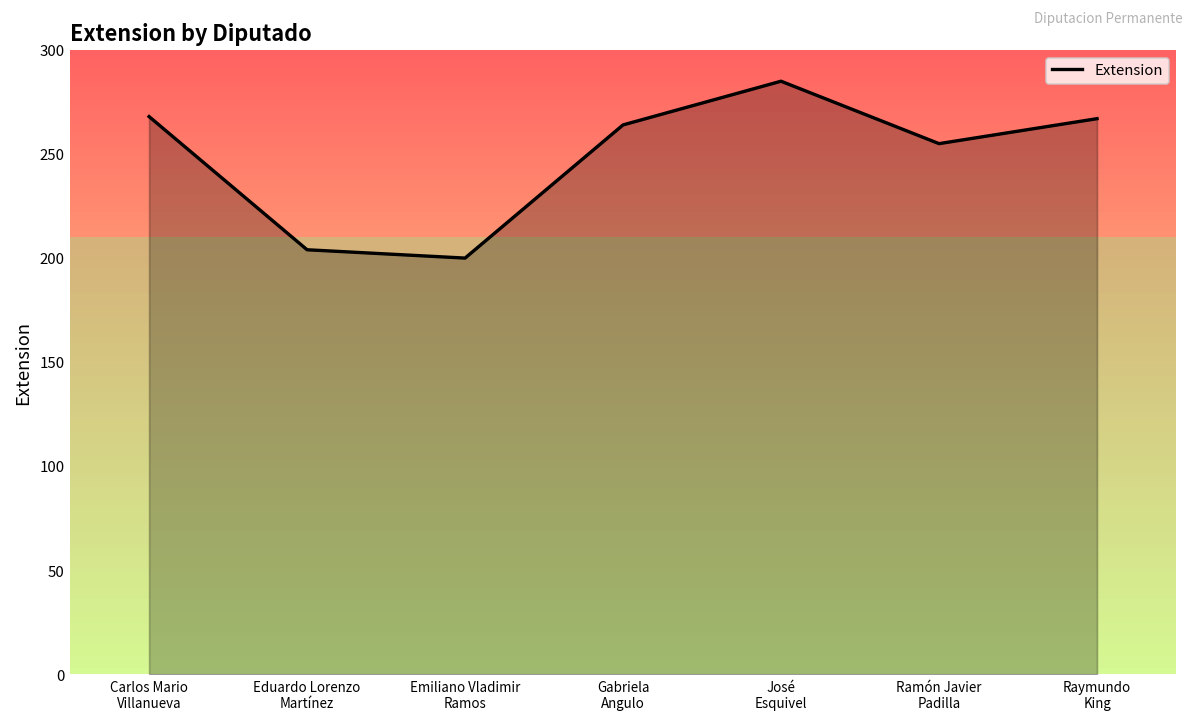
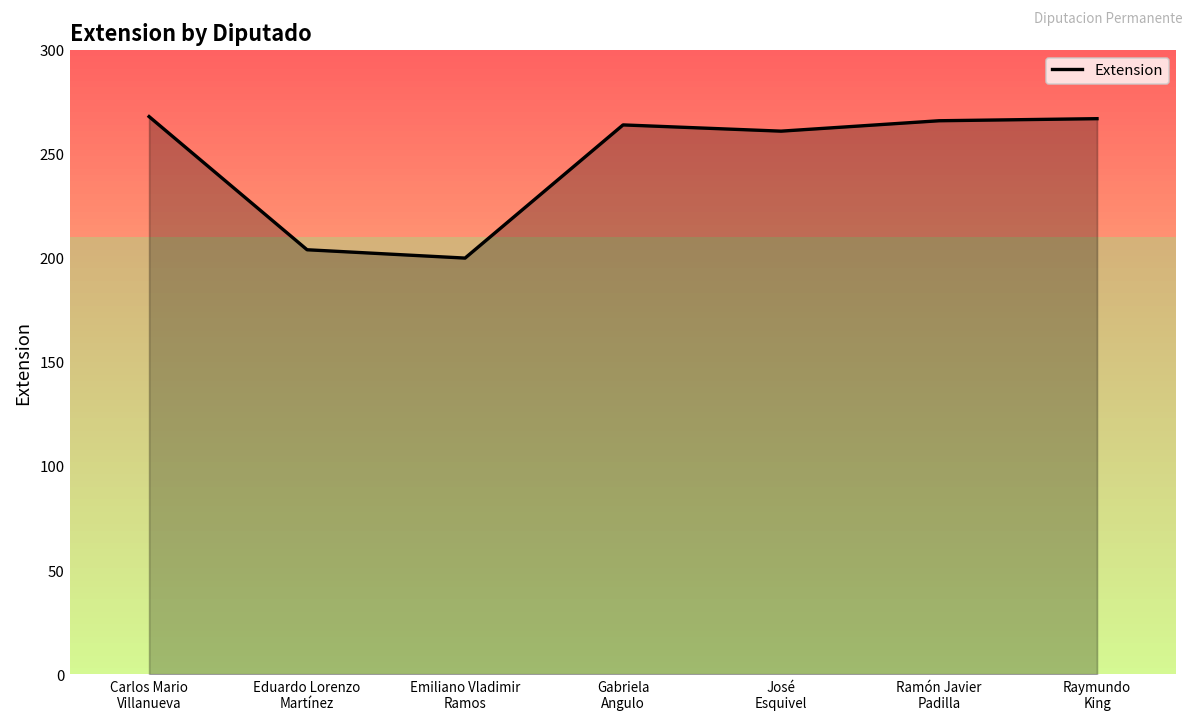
  {
    "Extension": {
      "Carlos Mario Villanueva": 268,
      "Eduardo Lorenzo Martínez": 204,
      "Emiliano Vladimir Ramos": 200,
      "Gabriela Angulo": 264,
-     "José Esquivel": 285,
-     "Ramón Javier Padilla": 255,
+     "José Esquivel": 261,
+     "Ramón Javier Padilla": 266,
      "Raymundo King": 267
    }
  }
